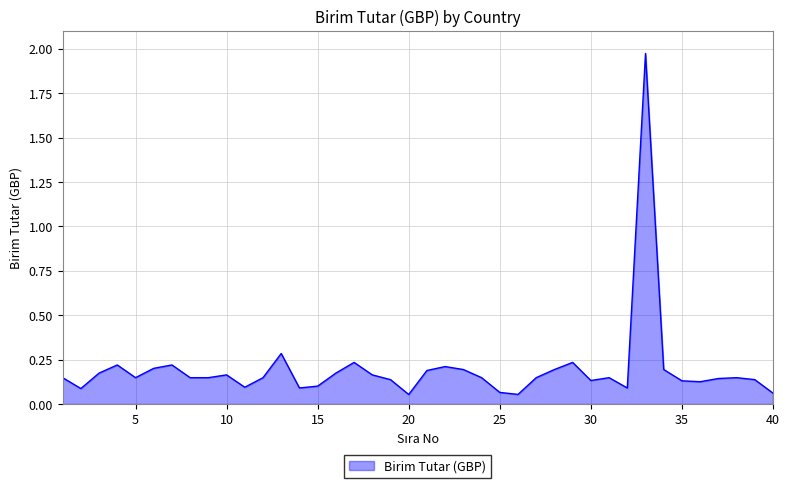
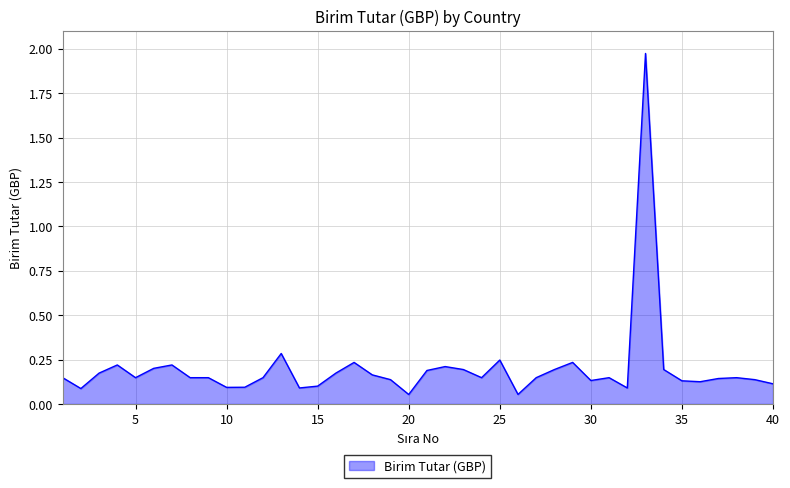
  {
    "5": 0.15,
-   "10": 0.16,
+   "10": 0.09,
    "15": 0.10,
    "20": 0.05,
-   "25": 0.07,
+   "25": 0.25,
    "30": 0.13,
    "35": 0.13,
-   "40": 0.06
+   "40": 0.11
  }
